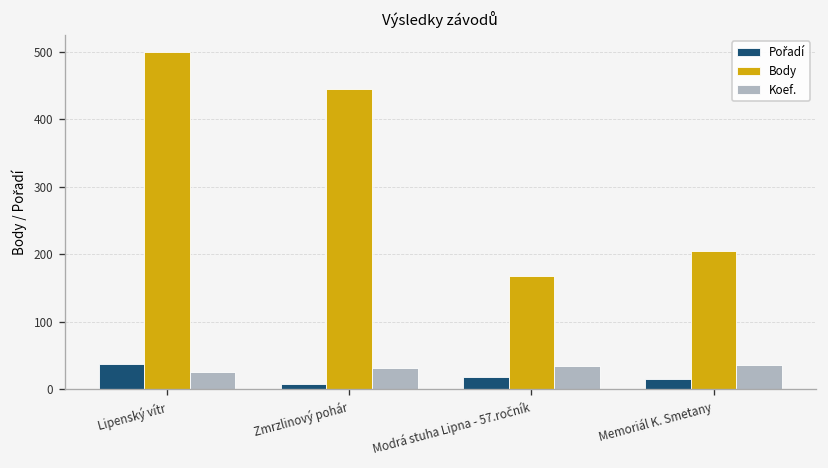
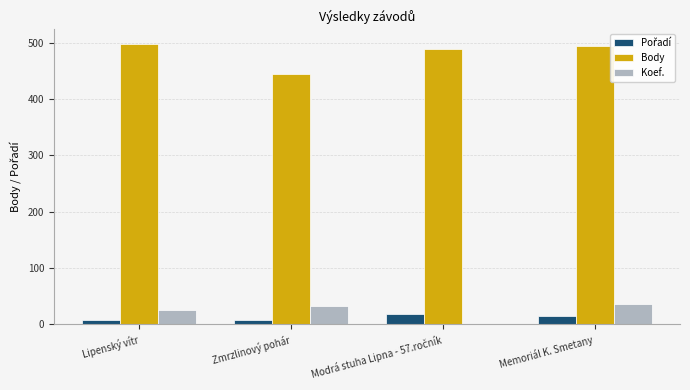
  {
    "Pořadí": {
-     "Lipenský vítr": 40,
+     "Lipenský vítr": 10,
      "Zmrzlinový pohár": 10,
      "Modrá stuha Lipna - 57.ročník": 20,
      "Memoriál K. Smetany": 20
    },
    "Body": {
      "Lipenský vítr": 500,
      "Zmrzlinový pohár": 450,
-     "Modrá stuha Lipna - 57.ročník": 170,
-     "Memoriál K. Smetany": 200
+     "Modrá stuha Lipna - 57.ročník": 490,
+     "Memoriál K. Smetany": 490
    },
    "Koef.": {
      "Lipenský vítr": 30,
      "Zmrzlinový pohár": 30,
-     "Modrá stuha Lipna - 57.ročník": 40,
+     "Modrá stuha Lipna - 57.ročník": 0,
      "Memoriál K. Smetany": 40
    }
  }
